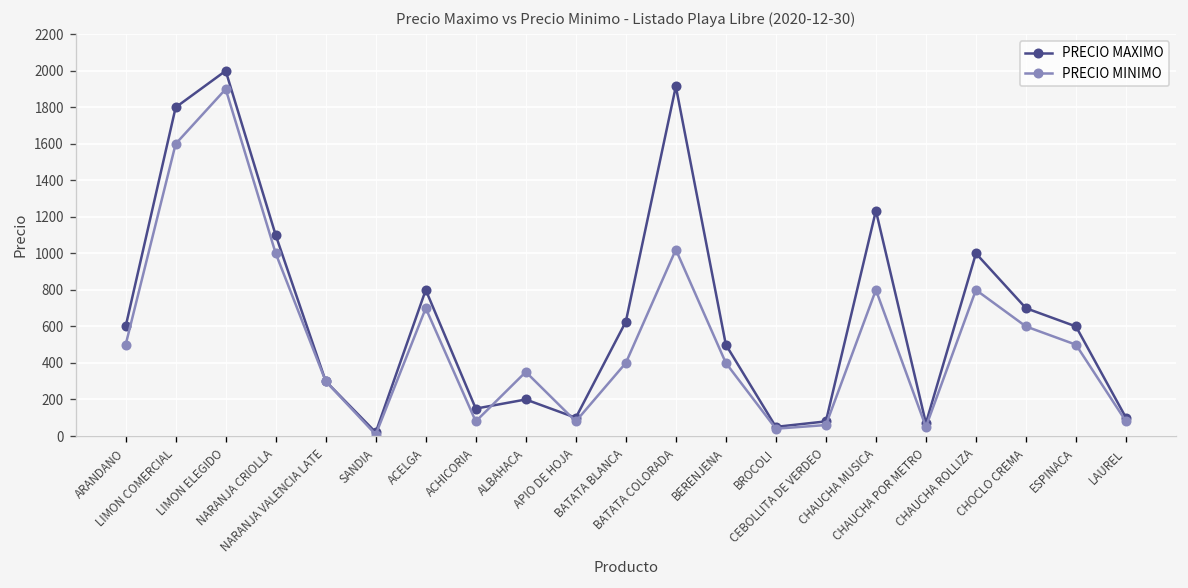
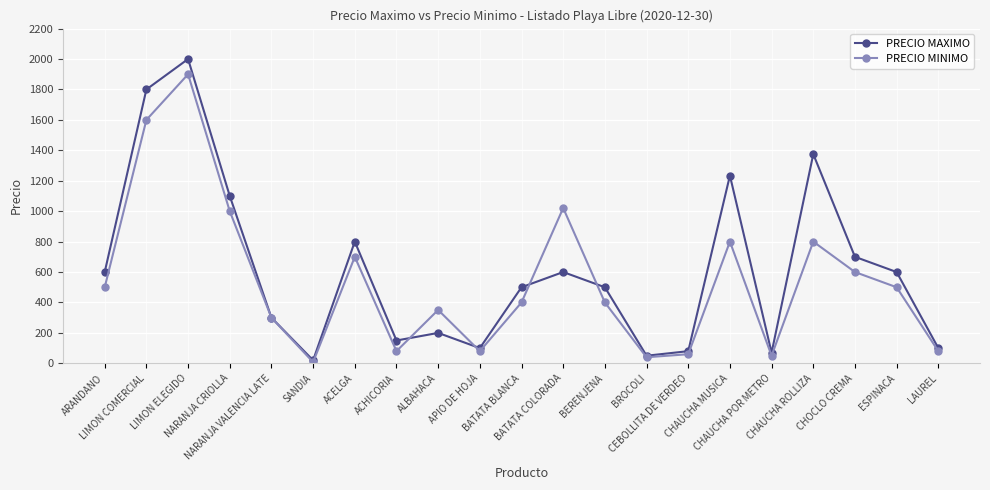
  {
    "PRECIO MAXIMO": {
      "ARANDANO": 600,
      "LIMON COMERCIAL": 1800,
      "LIMON ELEGIDO": 2000,
      "NARANJA CRIOLLA": 1100,
      "ACELGA": 800,
      "ACHICORIA": 150,
      "ALBAHACA": 200,
      "APIO DE HOJA": 100,
-     "BATATA BLANCA": 630,
-     "BATATA COLORADA": 1920,
+     "BATATA BLANCA": 500,
+     "BATATA COLORADA": 600,
      "BERENJENA": 500,
      "CEBOLLITA DE VERDEO": 80,
      "CHAUCHA MUSICA": 1230,
      "CHAUCHA POR METRO": 70,
-     "CHAUCHA ROLLIZA": 1000,
+     "CHAUCHA ROLLIZA": 1380,
      "CHOCLO CREMA": 700,
      "ESPINACA": 600,
      "LAUREL": 100
    },
    "PRECIO MINIMO": {
      "ARANDANO": 500,
      "LIMON COMERCIAL": 1600,
      "LIMON ELEGIDO": 1900,
      "NARANJA CRIOLLA": 1000,
      "ACELGA": 700,
      "ACHICORIA": 80,
      "ALBAHACA": 350,
      "APIO DE HOJA": 80,
      "BATATA BLANCA": 400,
      "BATATA COLORADA": 1020,
      "BERENJENA": 400,
      "CEBOLLITA DE VERDEO": 60,
      "CHAUCHA MUSICA": 800,
      "CHAUCHA POR METRO": 50,
      "CHAUCHA ROLLIZA": 800,
      "CHOCLO CREMA": 600,
      "ESPINACA": 500,
      "LAUREL": 80
    }
  }
